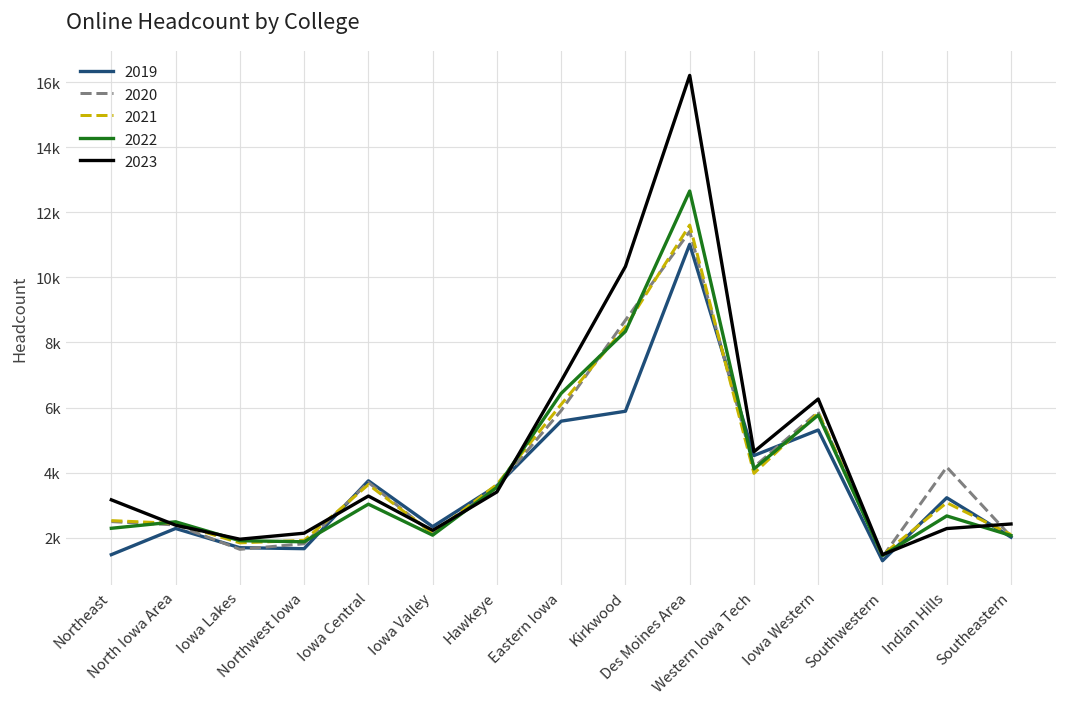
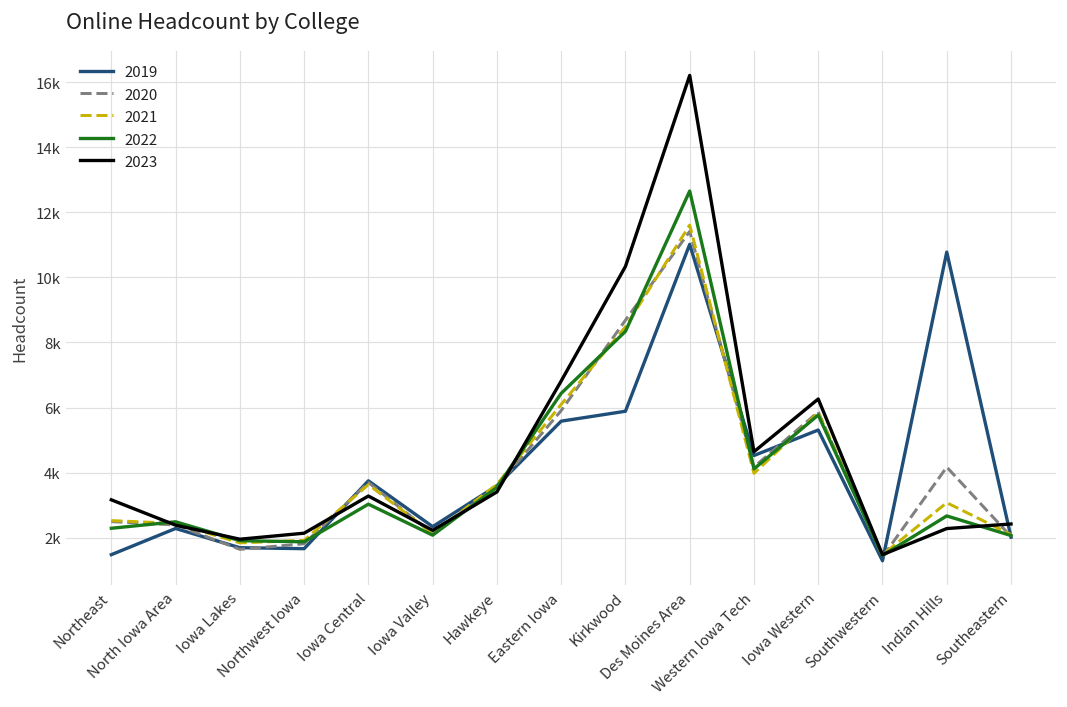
  {
    "2019": {
      "Northeast": 1500,
      "North Iowa Area": 2300,
      "Northwest Iowa": 1700,
      "Iowa Valley": 2300,
      "Eastern Iowa": 5600,
      "Kirkwood": 5900,
      "Des Moines Area": 11000,
      "Western Iowa Tech": 4500,
      "Iowa Western": 5300,
      "Southwestern": 1300,
-     "Indian Hills": 3200
+     "Indian Hills": 10800
    },
    "2020": {
      "Eastern Iowa": 5900,
      "Kirkwood": 8700,
      "Des Moines Area": 11400,
      "Indian Hills": 4200
    },
    "2021": {
      "Eastern Iowa": 6100,
      "Kirkwood": 8500,
      "Des Moines Area": 11600,
      "Western Iowa Tech": 4000,
      "Indian Hills": 3100
    },
    "2022": {
      "Northeast": 2300,
      "Iowa Central": 3000,
      "Eastern Iowa": 6400,
      "Kirkwood": 8300,
      "Des Moines Area": 12700,
      "Indian Hills": 2700
    },
    "2023": {
      "Northeast": 3200,
      "Northwest Iowa": 2100,
      "Iowa Central": 3300,
      "Iowa Valley": 2200,
      "Hawkeye": 3400,
      "Eastern Iowa": 6800,
      "Kirkwood": 10300,
      "Des Moines Area": 16200,
      "Western Iowa Tech": 4600,
      "Iowa Western": 6300,
      "Indian Hills": 2300,
      "Southeastern": 2400
    }
  }
